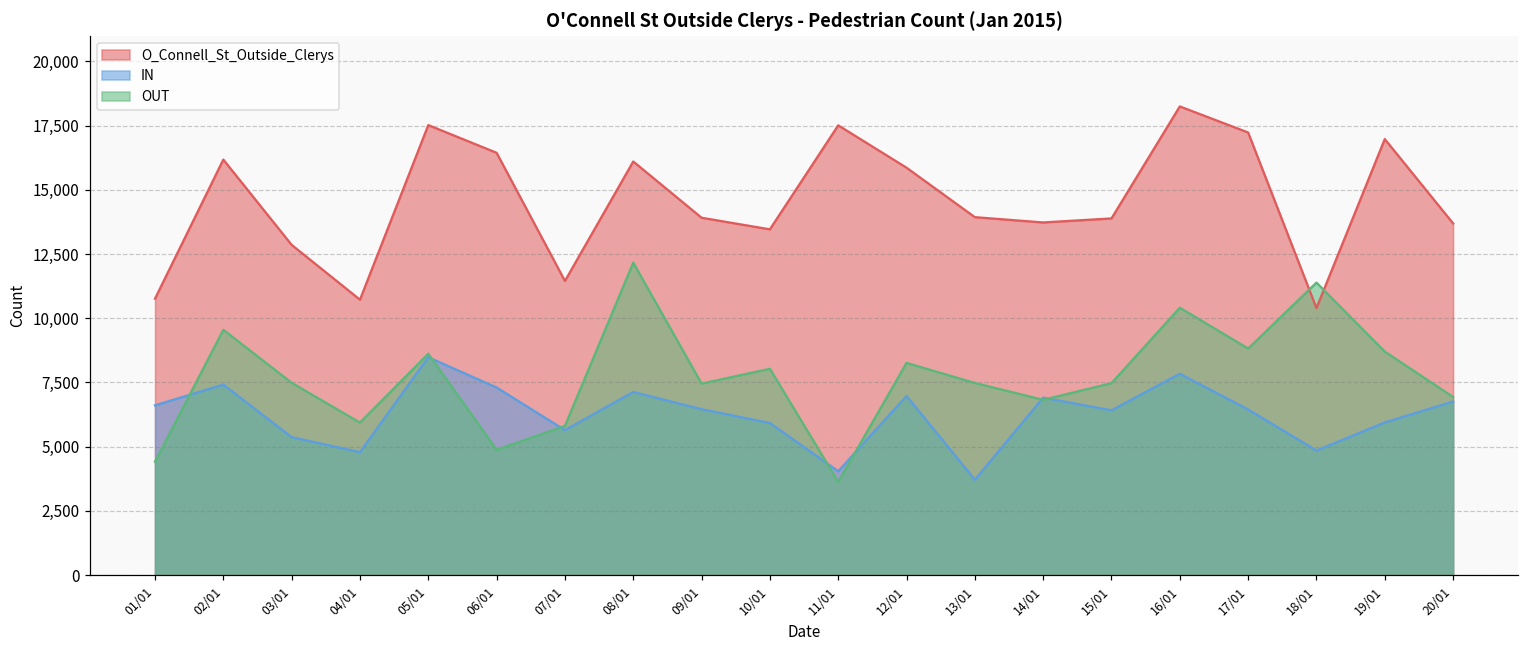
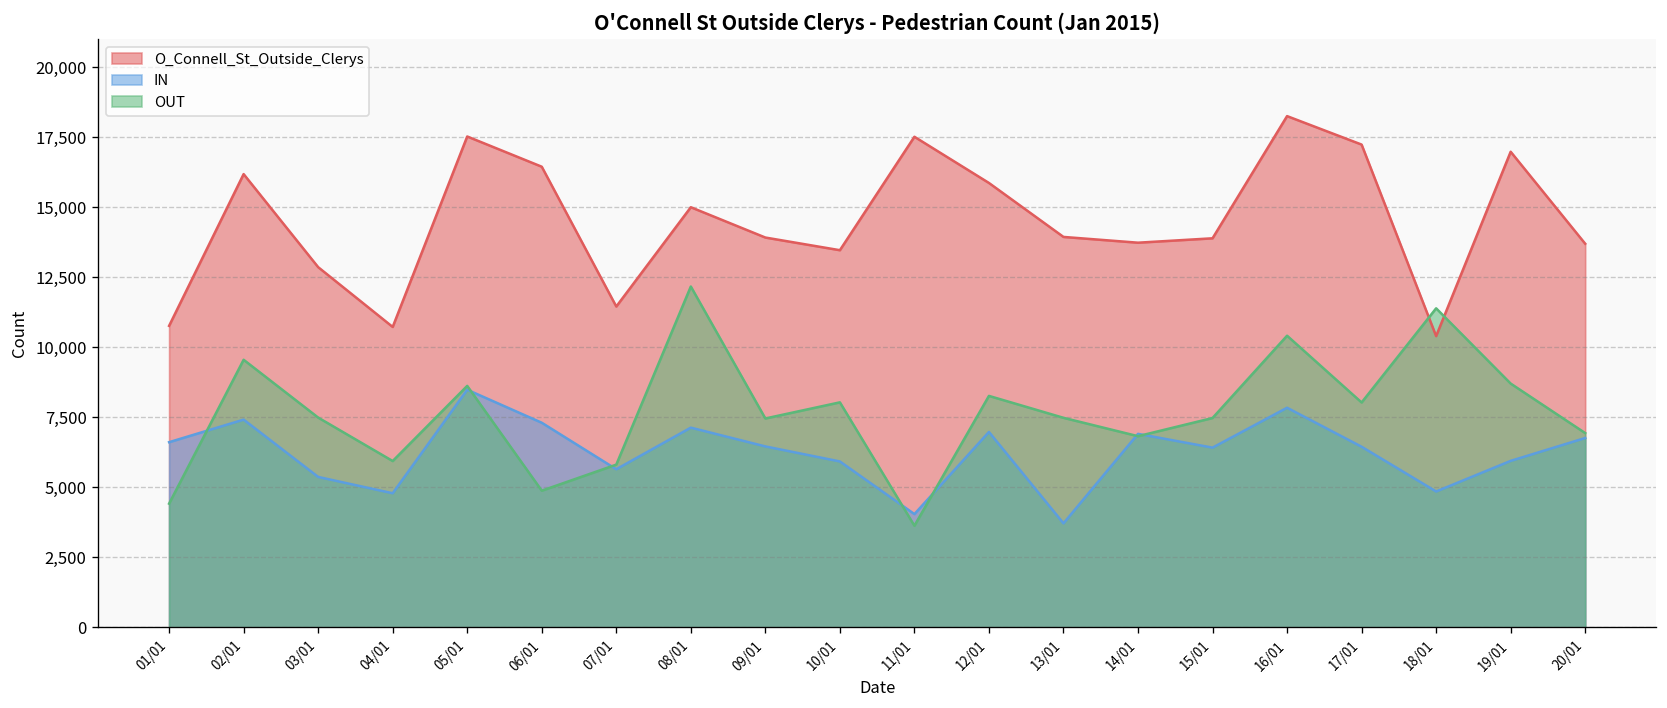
  {
    "O_Connell_St_Outside_Clerys": {
      "01/01": "10,800",
      "02/01": "16,200",
      "03/01": "12,900",
      "04/01": "10,700",
      "05/01": "17,500",
      "06/01": "16,400",
      "07/01": "11,500",
-     "08/01": "16,100",
+     "08/01": "15,000",
      "09/01": "13,900",
      "10/01": "13,500",
      "11/01": "17,500",
      "12/01": "15,900",
      "13/01": "13,900",
      "14/01": "13,700",
      "15/01": "13,900",
      "16/01": "18,200",
      "17/01": "17,200",
      "18/01": "10,400",
      "19/01": "17,000",
      "20/01": "13,700"
    },
    "IN": {
      "01/01": "6,600",
      "02/01": "7,400",
      "03/01": "5,400",
      "04/01": "4,800",
      "05/01": "8,500",
      "06/01": "7,300",
      "07/01": "5,600",
      "08/01": "7,100",
      "09/01": "6,500",
      "10/01": "5,900",
      "11/01": "4,000",
      "12/01": "7,000",
      "13/01": "3,700",
      "15/01": "6,400",
      "16/01": "7,800",
      "17/01": "6,400",
      "18/01": "4,800",
      "19/01": "5,900",
      "20/01": "6,800"
    },
    "OUT": {
      "01/01": "4,400",
      "02/01": "9,600",
      "03/01": "7,500",
      "04/01": "5,900",
      "05/01": "8,600",
      "06/01": "4,900",
      "07/01": "5,800",
      "08/01": "12,200",
      "09/01": "7,500",
      "10/01": "8,000",
      "11/01": "3,600",
      "12/01": "8,300",
      "13/01": "7,500",
      "15/01": "7,500",
      "16/01": "10,400",
-     "17/01": "8,800",
+     "17/01": "8,000",
      "18/01": "11,400",
      "19/01": "8,700",
      "20/01": "6,900"
    }
  }
